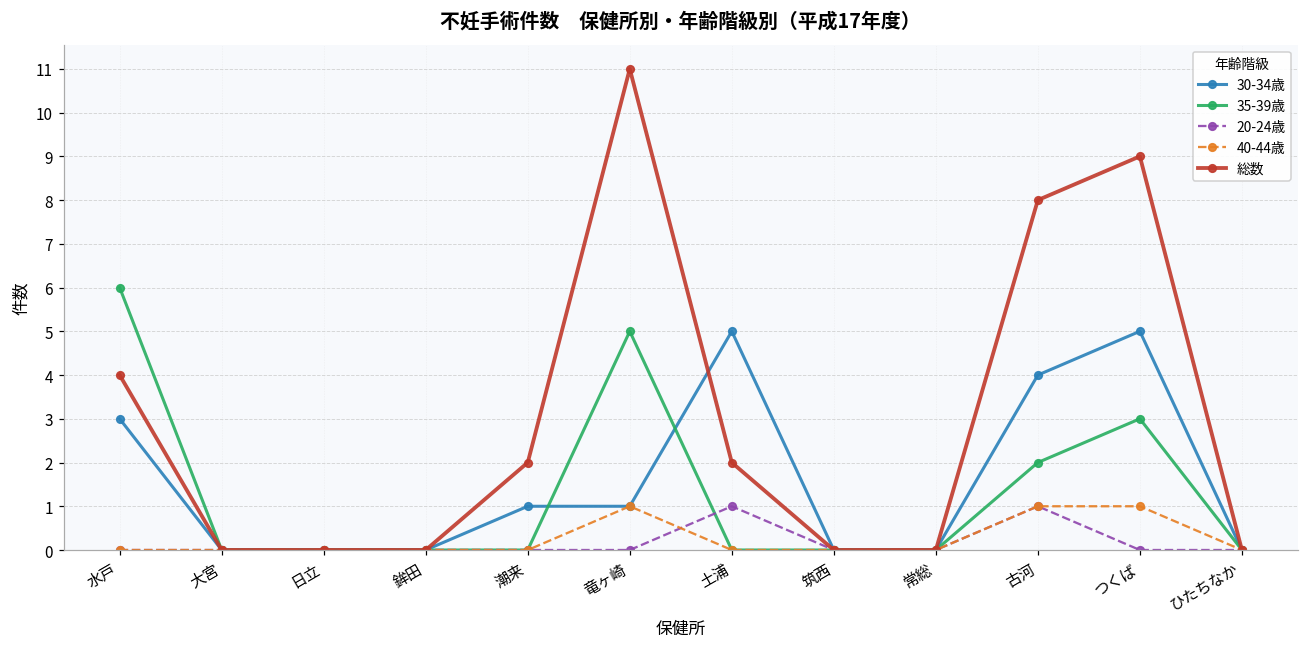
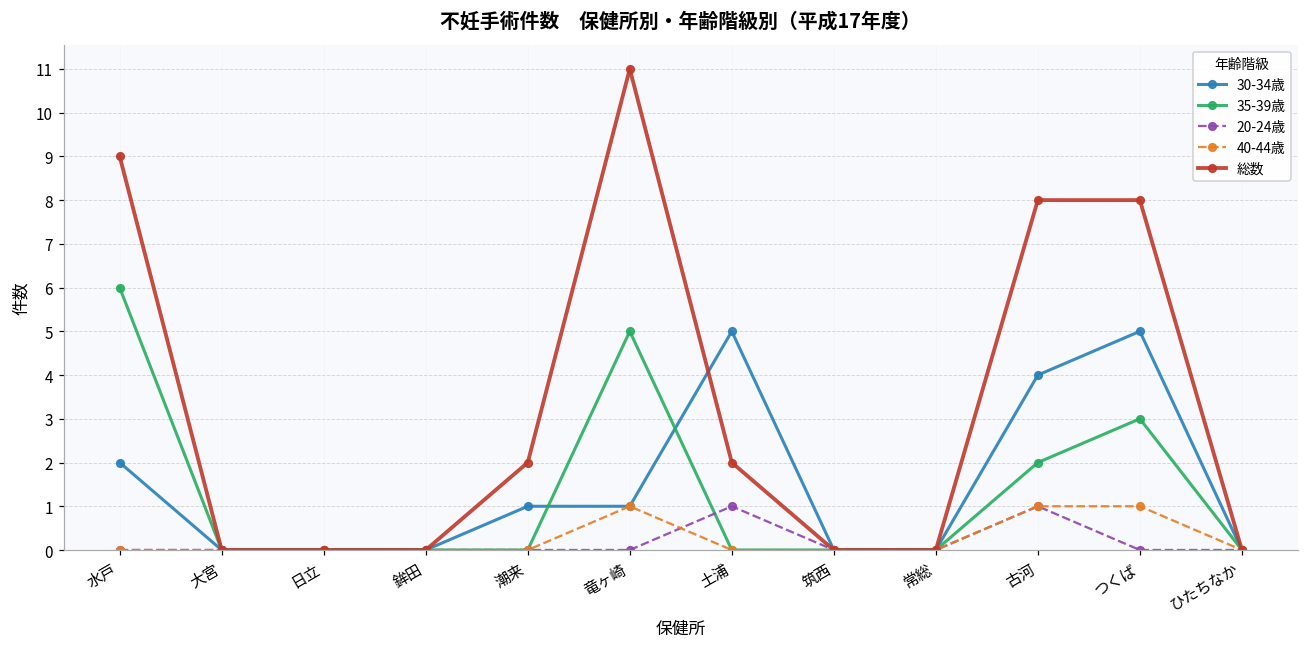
  {
    "30-34歳": {
-     "水戸": 3,
+     "水戸": 2,
      "潮来": 1,
      "土浦": 5,
      "古河": 4,
      "つくば": 5
    },
    "35-39歳": {
      "水戸": 6,
      "竜ヶ崎": 5,
      "古河": 2,
      "つくば": 3
    },
    "20-24歳": {
      "竜ヶ崎": 0,
      "土浦": 1,
      "つくば": 0
    },
    "40-44歳": {
      "つくば": 1
    },
    "総数": {
-     "水戸": 4,
+     "水戸": 9,
      "潮来": 2,
      "竜ヶ崎": 11,
      "土浦": 2,
      "古河": 8,
-     "つくば": 9
+     "つくば": 8
    }
  }
